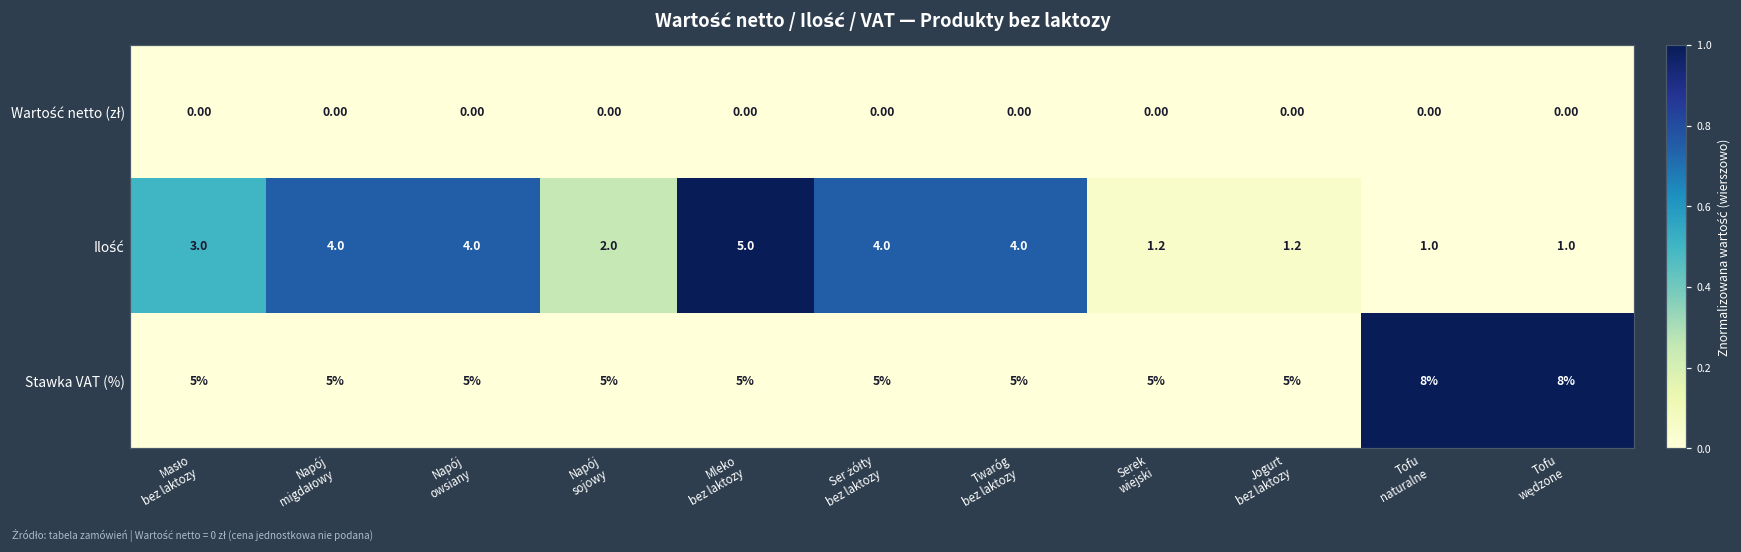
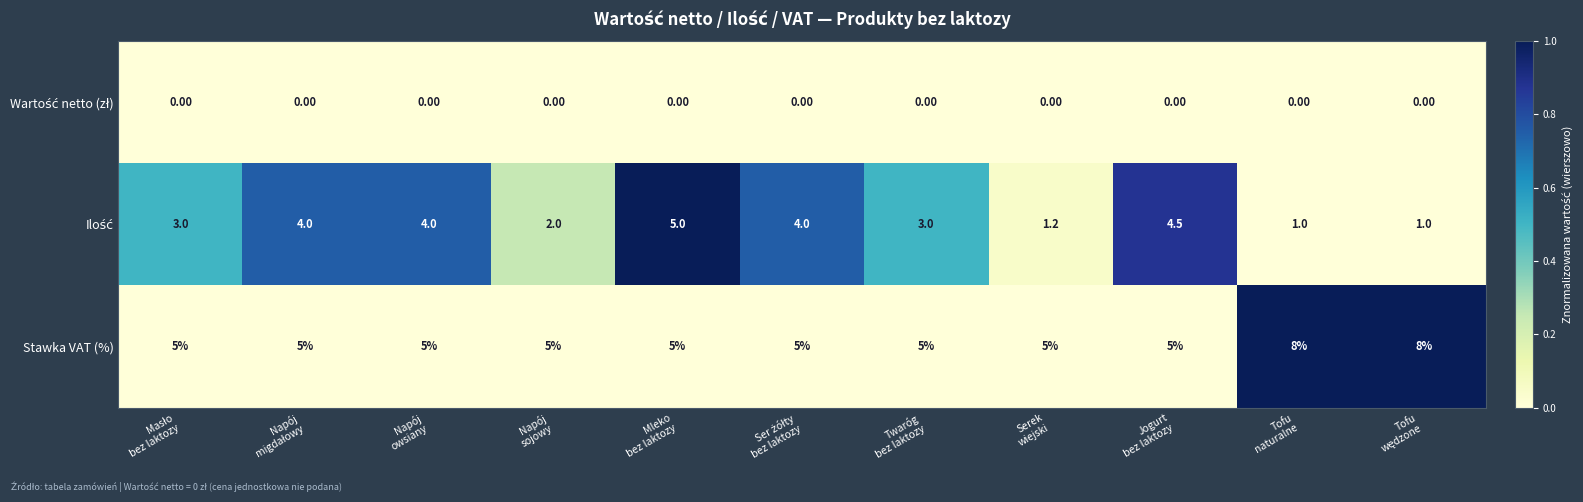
  {
    "Wartość netto (zł)": {
      "Masło bez laktozy": "0.00",
      "Napój migdałowy": "0.00",
      "Napój owsiany": "0.00",
      "Napój sojowy": "0.00",
      "Mleko bez laktozy": "0.00",
      "Ser żółty bez laktozy": "0.00",
      "Twaróg bez laktozy": "0.00",
      "Serek wiejski": "0.00",
      "Jogurt bez laktozy": "0.00",
      "Tofu naturalne": "0.00",
      "Tofu wędzone": "0.00"
    },
    "Ilość": {
      "Masło bez laktozy": "3.0",
      "Napój migdałowy": "4.0",
      "Napój owsiany": "4.0",
      "Napój sojowy": "2.0",
      "Mleko bez laktozy": "5.0",
      "Ser żółty bez laktozy": "4.0",
-     "Twaróg bez laktozy": "4.0",
+     "Twaróg bez laktozy": "3.0",
      "Serek wiejski": "1.2",
-     "Jogurt bez laktozy": "1.2",
+     "Jogurt bez laktozy": "4.5",
      "Tofu naturalne": "1.0",
      "Tofu wędzone": "1.0"
    },
    "Stawka VAT (%)": {
      "Masło bez laktozy": "5%",
      "Napój migdałowy": "5%",
      "Napój owsiany": "5%",
      "Napój sojowy": "5%",
      "Mleko bez laktozy": "5%",
      "Ser żółty bez laktozy": "5%",
      "Twaróg bez laktozy": "5%",
      "Serek wiejski": "5%",
      "Jogurt bez laktozy": "5%",
      "Tofu naturalne": "8%",
      "Tofu wędzone": "8%"
    }
  }
